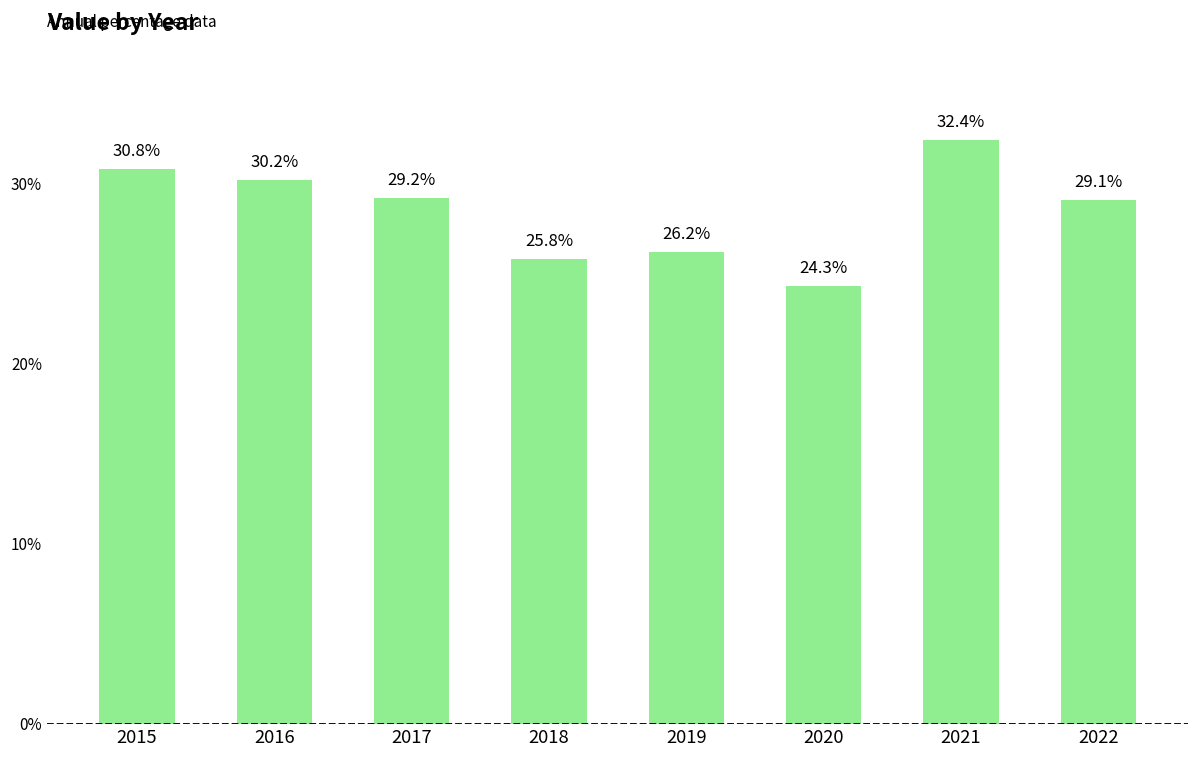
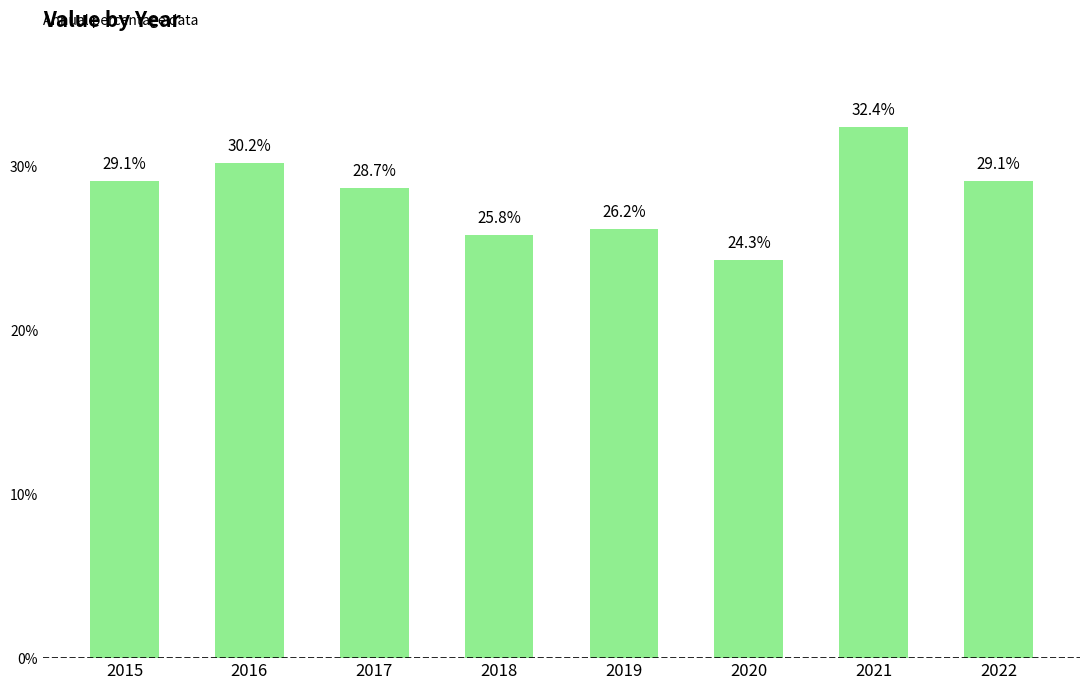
  {
-   "2015": "30.8%",
+   "2015": "29.1%",
    "2016": "30.2%",
-   "2017": "29.2%",
+   "2017": "28.7%",
    "2018": "25.8%",
    "2019": "26.2%",
    "2020": "24.3%",
    "2021": "32.4%",
    "2022": "29.1%"
  }
